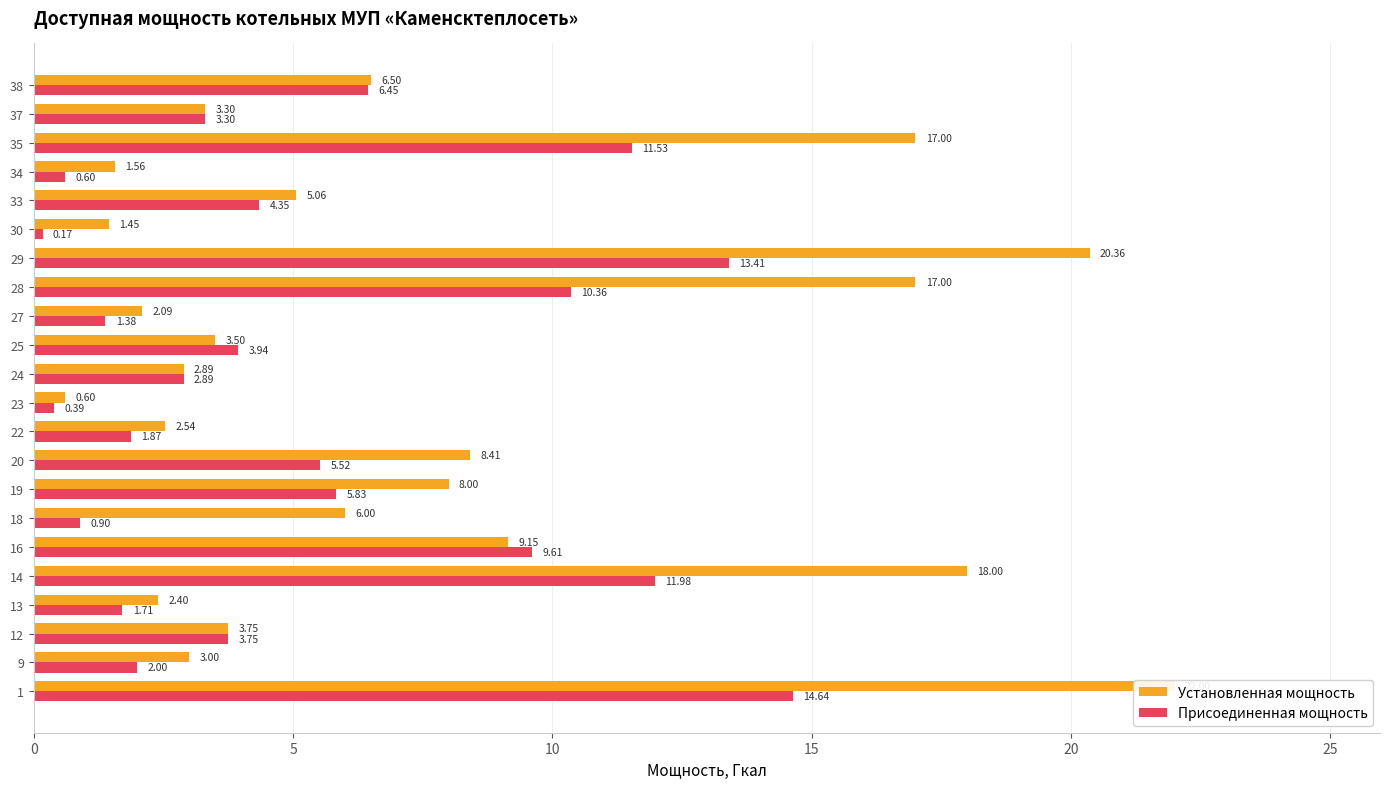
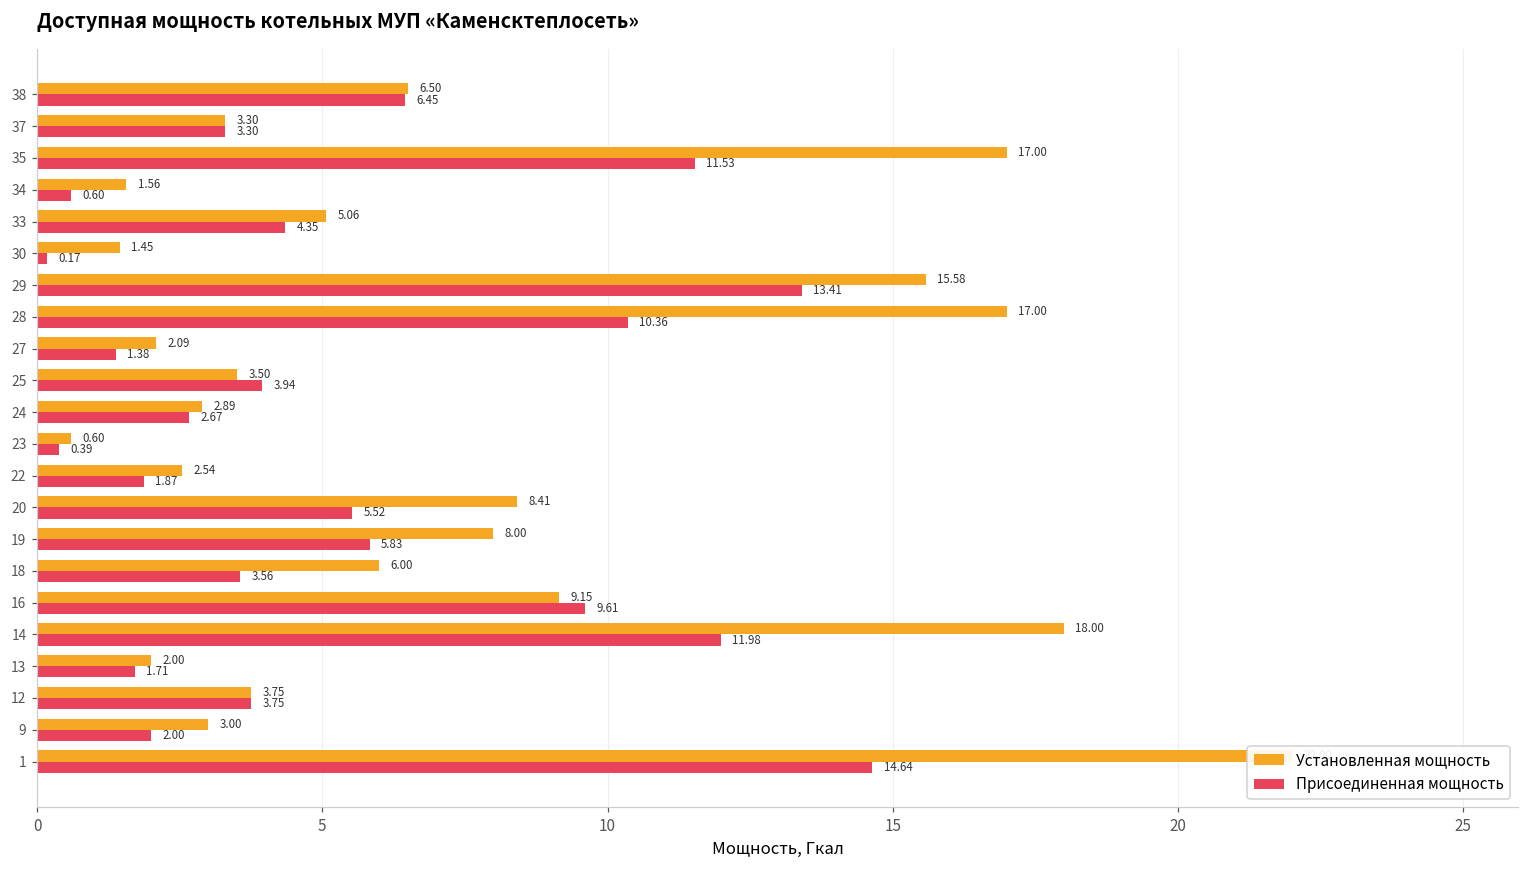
  {
    "Установленная мощность": {
      "38": 6.50,
      "37": 3.30,
      "35": 17.00,
      "34": 1.56,
      "33": 5.06,
      "30": 1.45,
-     "29": 20.36,
+     "29": 15.58,
      "28": 17.00,
      "27": 2.09,
      "25": 3.50,
      "24": 2.89,
      "23": 0.60,
      "22": 2.54,
      "20": 8.41,
      "19": 8.00,
      "18": 6.00,
      "16": 9.15,
      "14": 18.00,
-     "13": 2.40,
+     "13": 2.00,
      "12": 3.75,
      "9": 3.00
    },
    "Присоединенная мощность": {
      "38": 6.45,
      "37": 3.30,
      "35": 11.53,
      "34": 0.60,
      "33": 4.35,
      "30": 0.17,
      "29": 13.41,
      "28": 10.36,
      "27": 1.38,
      "25": 3.94,
-     "24": 2.89,
+     "24": 2.67,
      "23": 0.39,
      "22": 1.87,
      "20": 5.52,
      "19": 5.83,
-     "18": 0.90,
+     "18": 3.56,
      "16": 9.61,
      "14": 11.98,
      "13": 1.71,
      "12": 3.75,
      "9": 2.00,
      "1": 14.64
    }
  }
